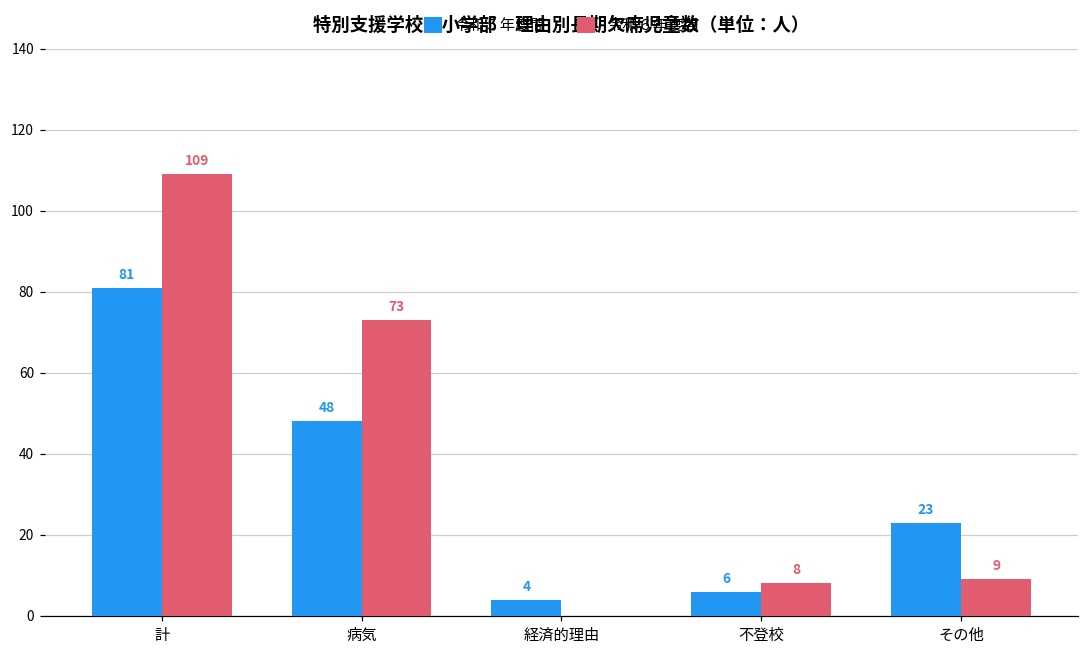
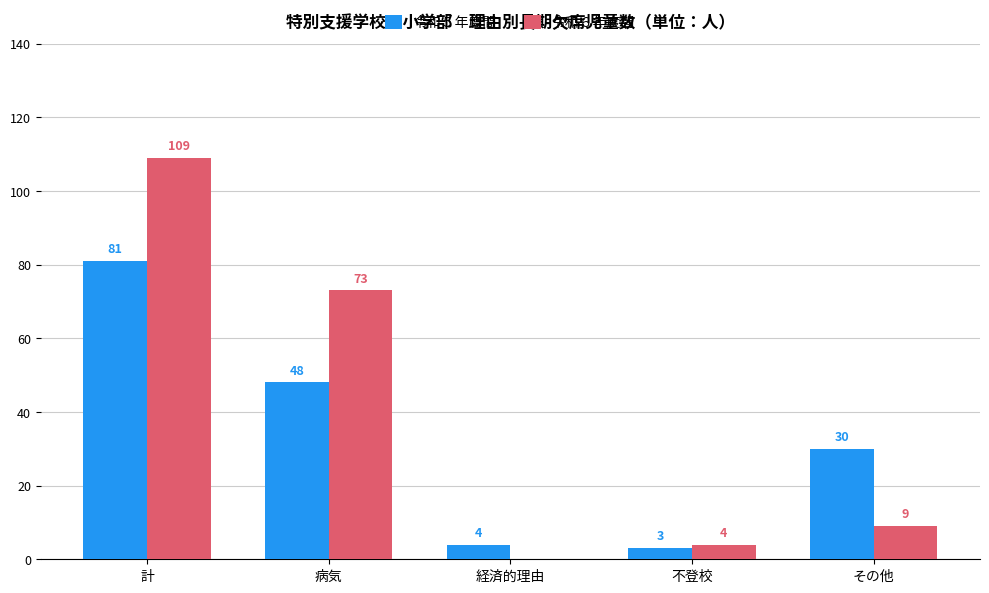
  {
    "令和５年度間": {
      "計": 81,
      "病気": 48,
      "経済的理由": 4,
-     "不登校": 6,
-     "その他": 23
+     "不登校": 3,
+     "その他": 30
    },
    "令和６年度間": {
      "計": 109,
      "病気": 73,
-     "不登校": 8,
+     "不登校": 4,
      "その他": 9
    }
  }
